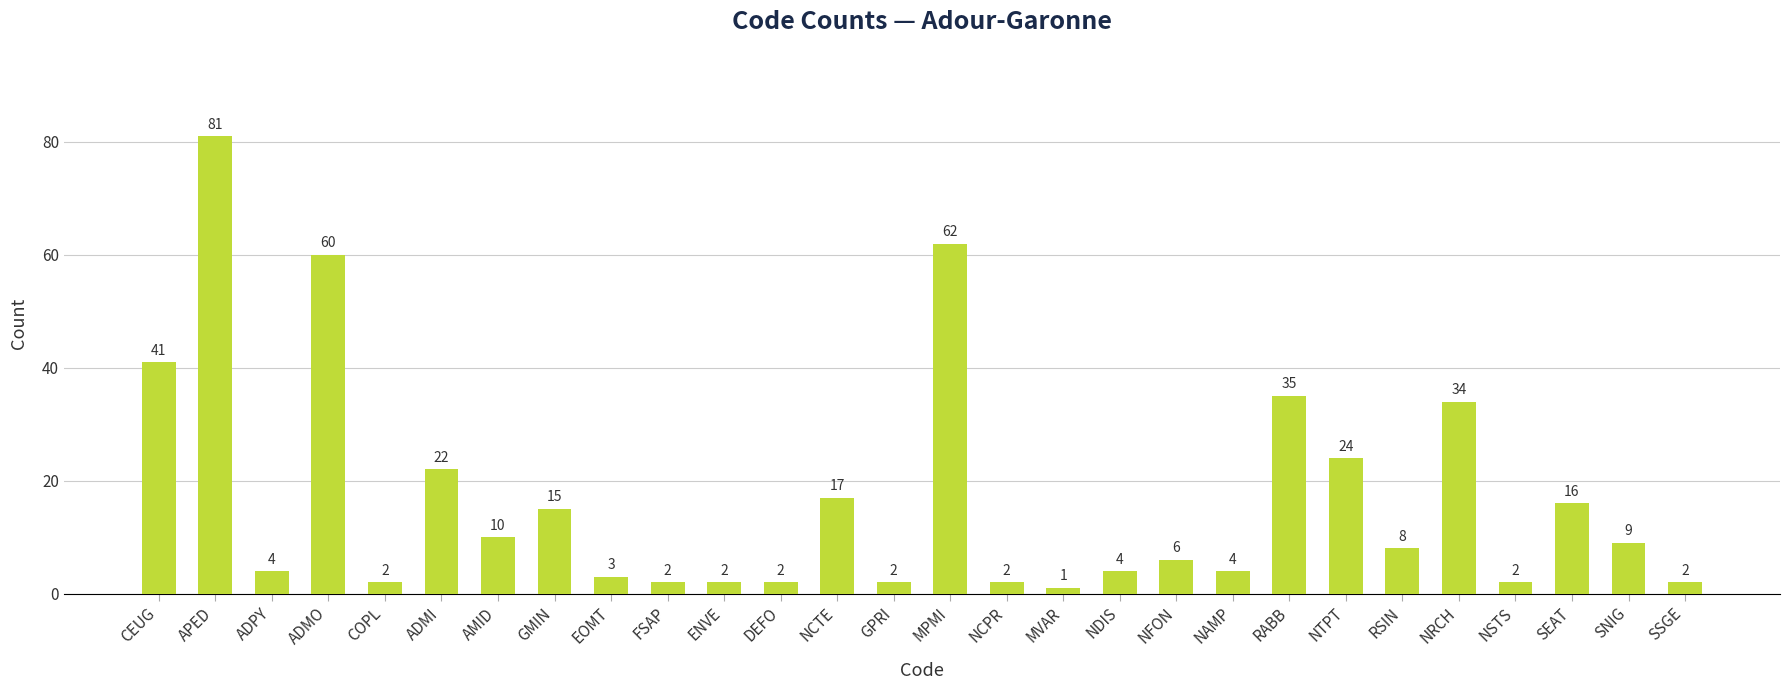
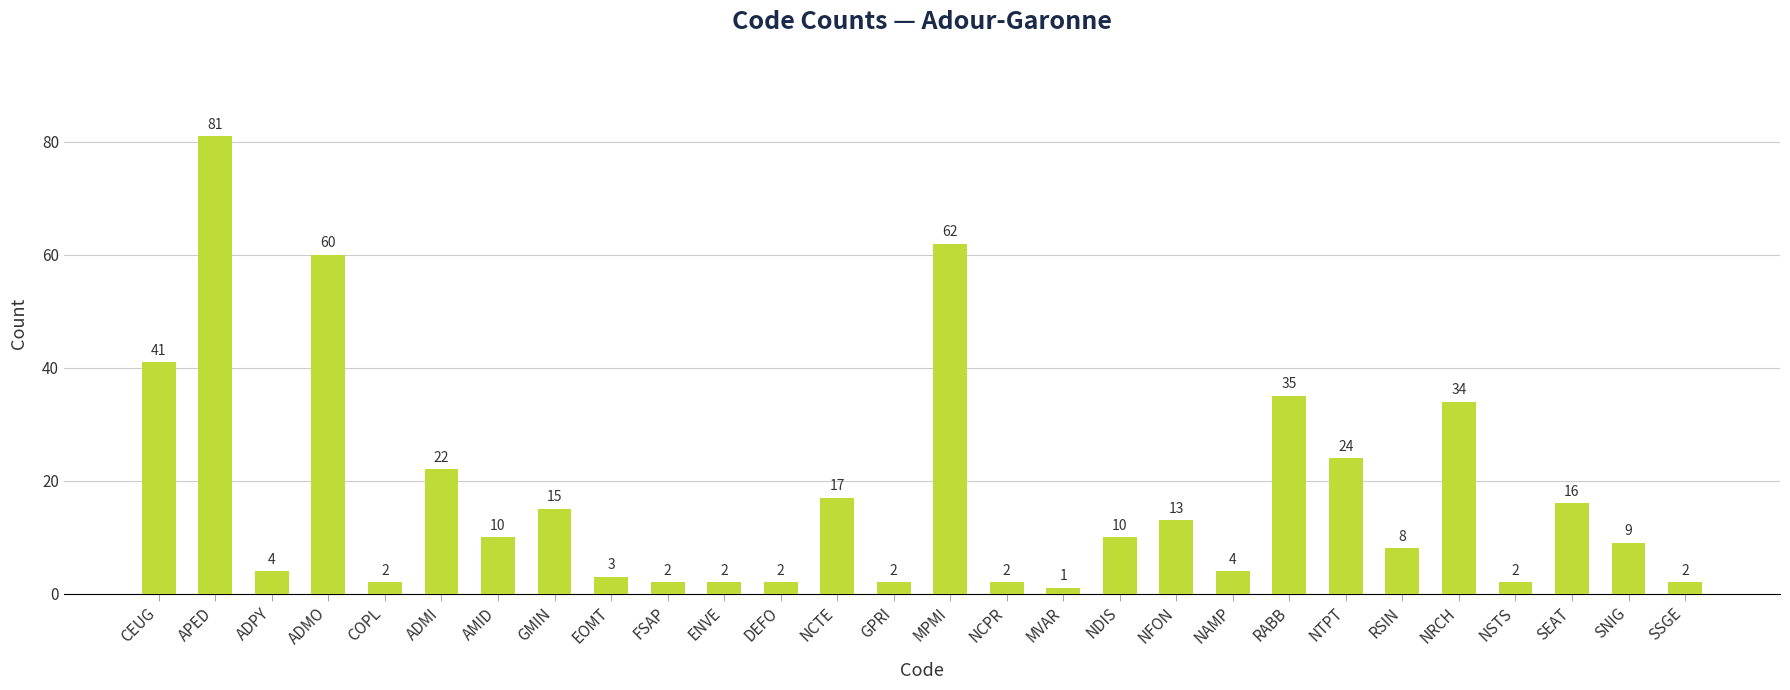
  {
    "CEUG": 41,
    "APED": 81,
    "ADPY": 4,
    "ADMO": 60,
    "COPL": 2,
    "ADMI": 22,
    "AMID": 10,
    "GMIN": 15,
    "EOMT": 3,
    "FSAP": 2,
    "ENVE": 2,
    "DEFO": 2,
    "NCTE": 17,
    "GPRI": 2,
    "MPMI": 62,
    "NCPR": 2,
    "MVAR": 1,
-   "NDIS": 4,
-   "NFON": 6,
+   "NDIS": 10,
+   "NFON": 13,
    "NAMP": 4,
    "RABB": 35,
    "NTPT": 24,
    "RSIN": 8,
    "NRCH": 34,
    "NSTS": 2,
    "SEAT": 16,
    "SNIG": 9,
    "SSGE": 2
  }
